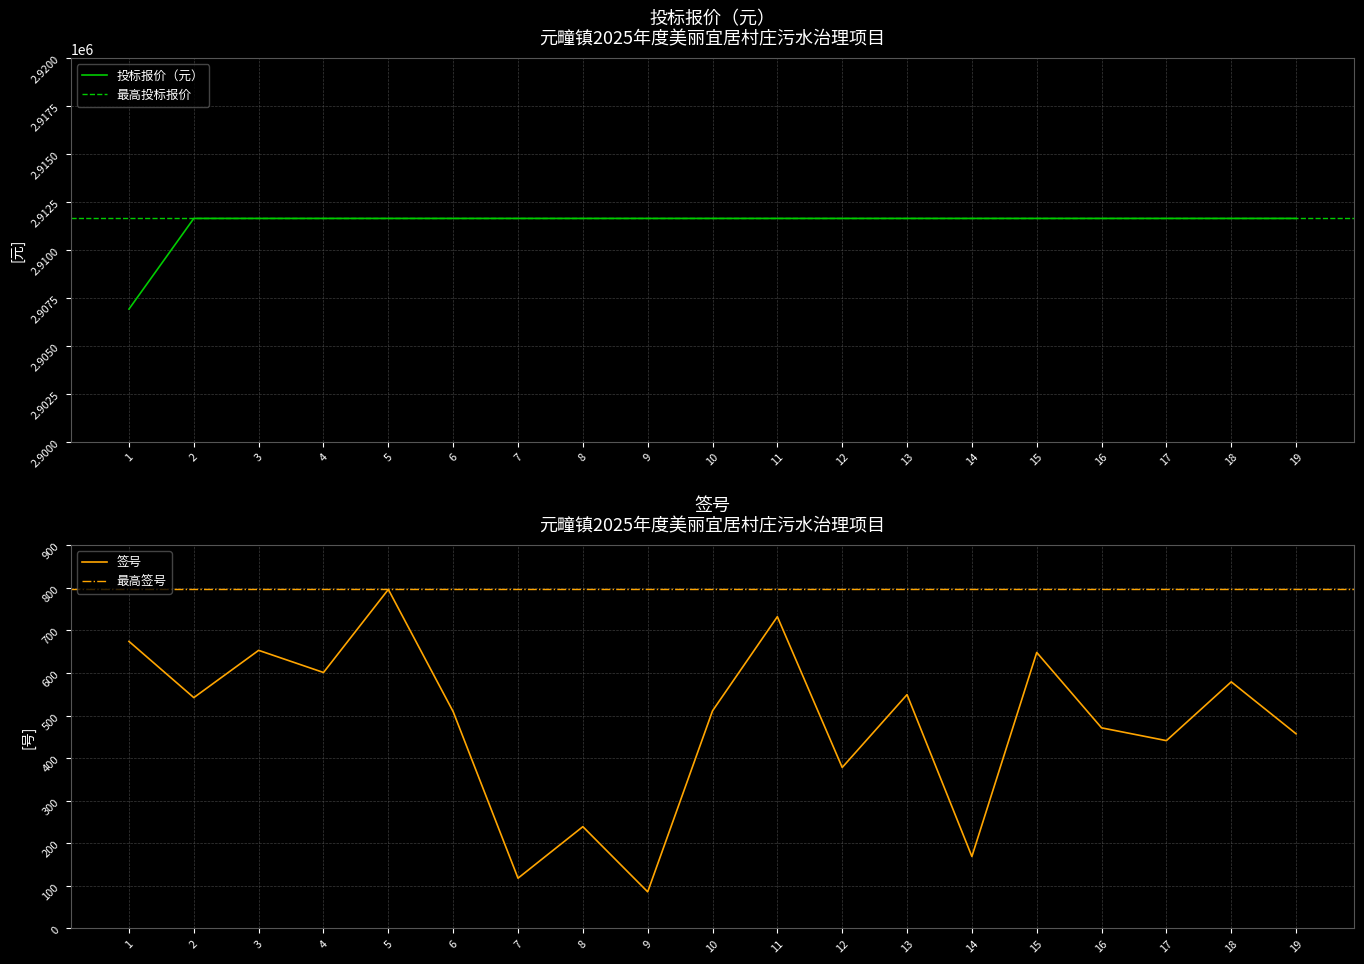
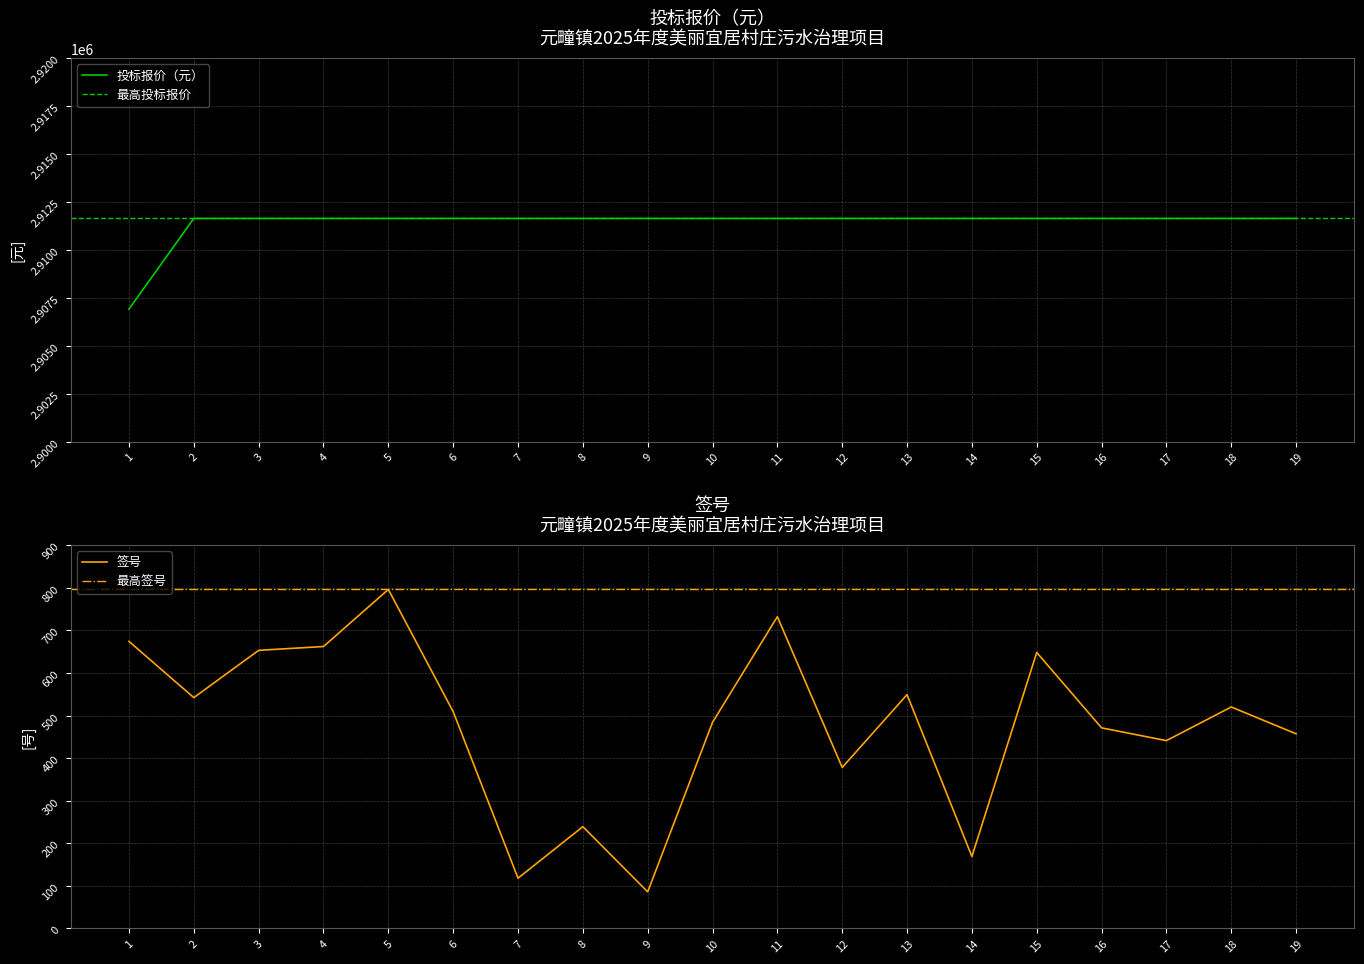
  {
    "投标报价（元） 元疃镇2025年度美丽宜居村庄污水治理项目": {
      "1": 2906900,
      "2": 2911600,
      "3": 2911600,
      "4": 2911600,
      "5": 2911600,
      "6": 2911600,
      "7": 2911600,
      "8": 2911600,
      "9": 2911600,
      "10": 2911600,
      "11": 2911600,
      "12": 2911600,
      "13": 2911600,
      "14": 2911600,
      "15": 2911600,
      "16": 2911600,
      "17": 2911600,
      "18": 2911600,
      "19": 2911600
    },
    "签号 元疃镇2025年度美丽宜居村庄污水治理项目": {
      "1": 670,
      "2": 540,
      "3": 650,
-     "4": 600,
+     "4": 660,
      "5": 800,
      "6": 510,
      "7": 120,
      "8": 240,
      "9": 90,
-     "10": 510,
+     "10": 480,
      "11": 730,
      "12": 380,
      "13": 550,
      "14": 170,
      "15": 650,
      "16": 470,
      "17": 440,
-     "18": 580,
+     "18": 520,
      "19": 460
    }
  }
